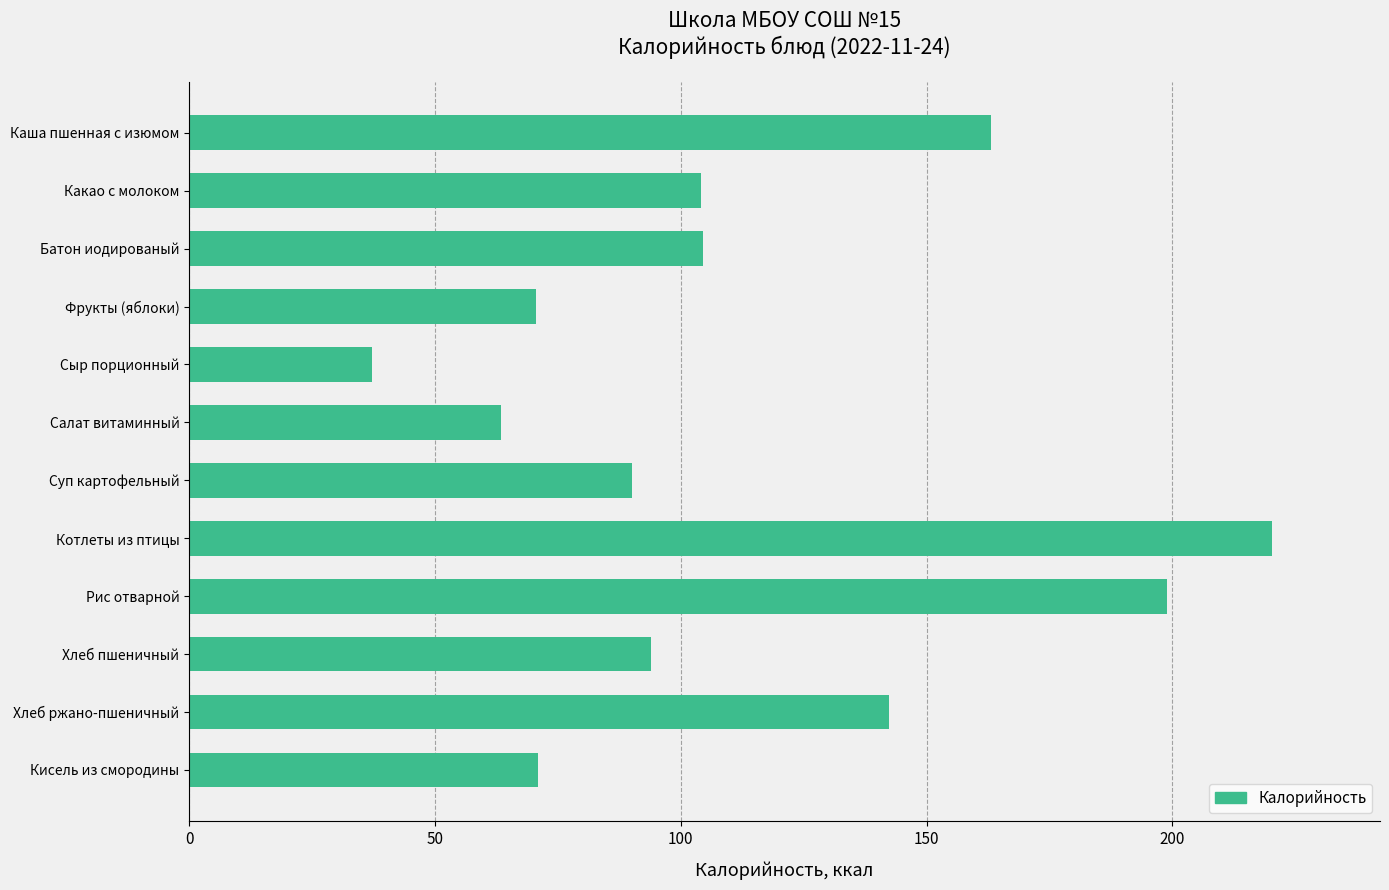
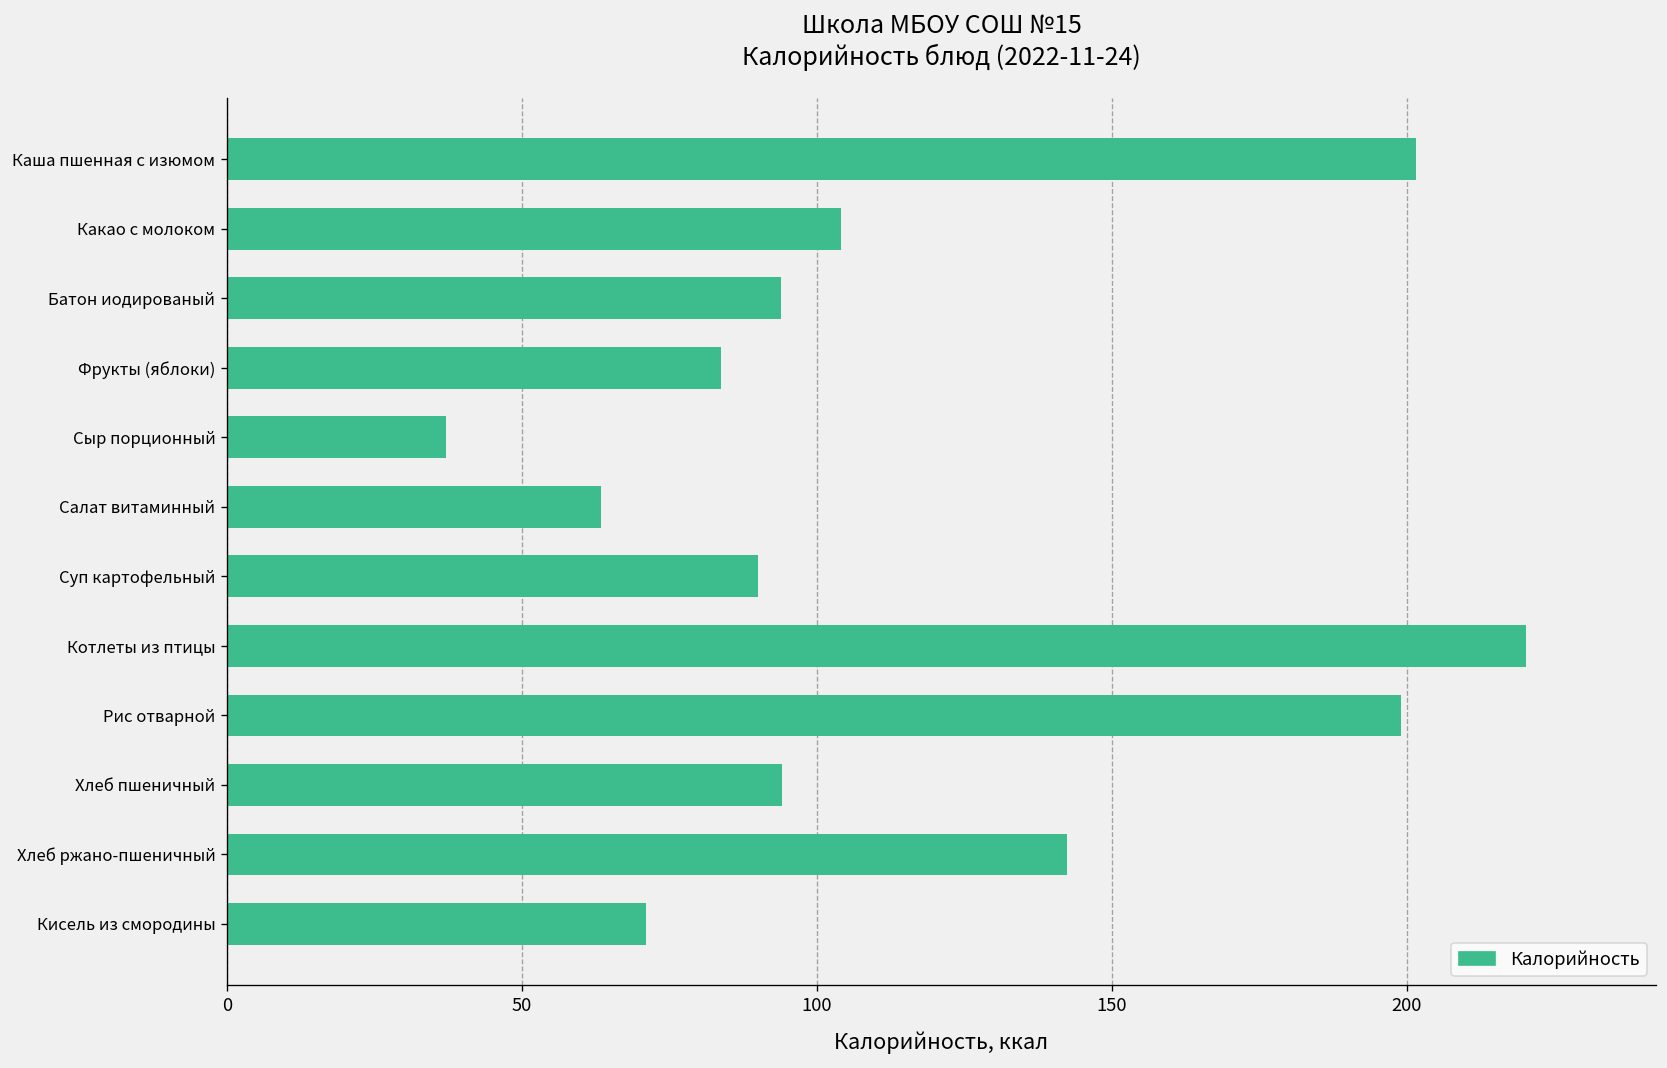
  {
-   "Каша пшенная с изюмом": 163,
+   "Каша пшенная с изюмом": 202,
    "Какао с молоком": 104,
-   "Батон иодированый": 104,
-   "Фрукты (яблоки)": 71,
+   "Батон иодированый": 94,
+   "Фрукты (яблоки)": 84,
    "Сыр порционный": 37,
    "Салат витаминный": 63,
    "Суп картофельный": 90,
    "Котлеты из птицы": 220,
    "Рис отварной": 199,
    "Хлеб пшеничный": 94,
    "Хлеб ржано-пшеничный": 142,
    "Кисель из смородины": 71
  }
